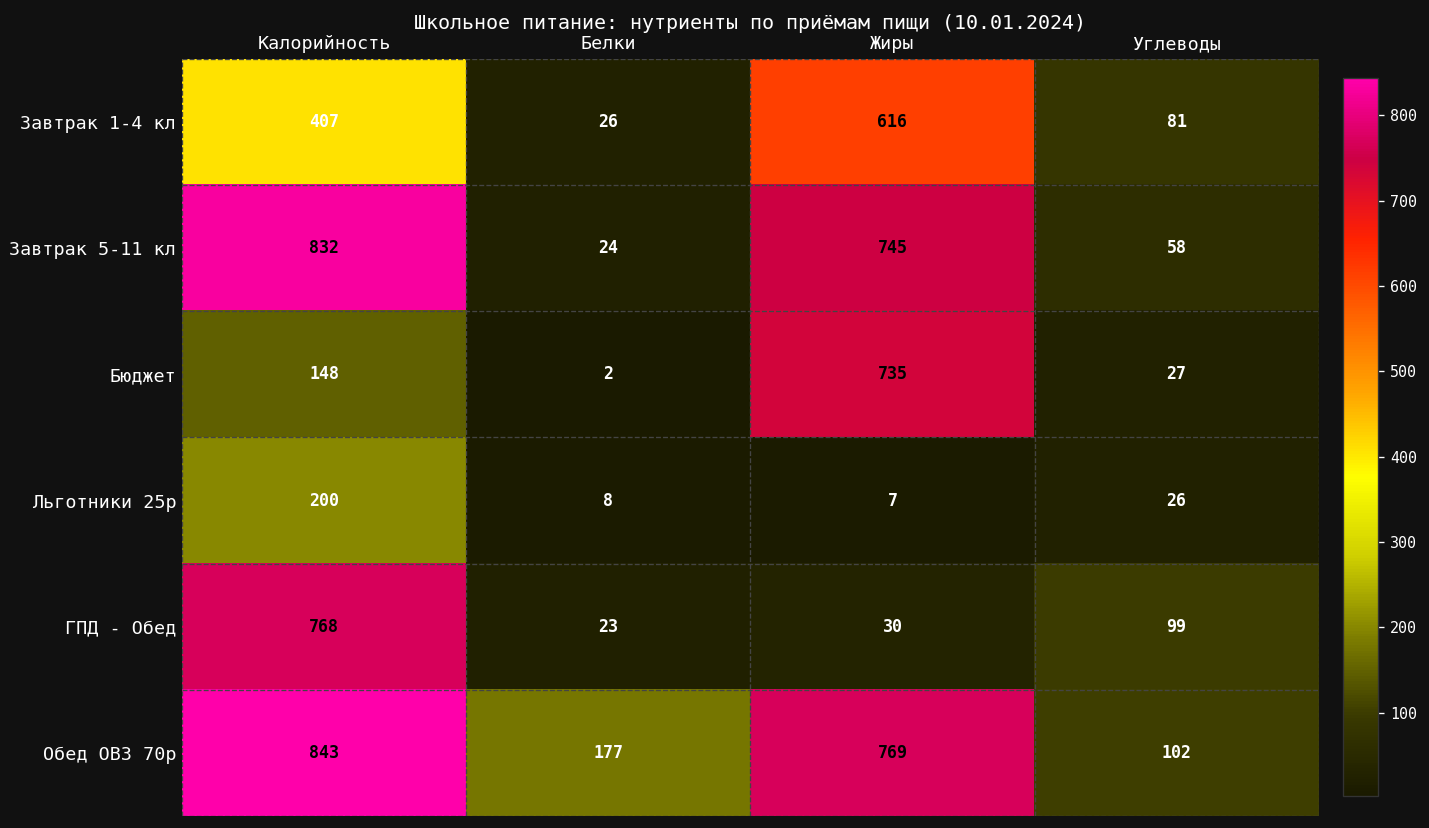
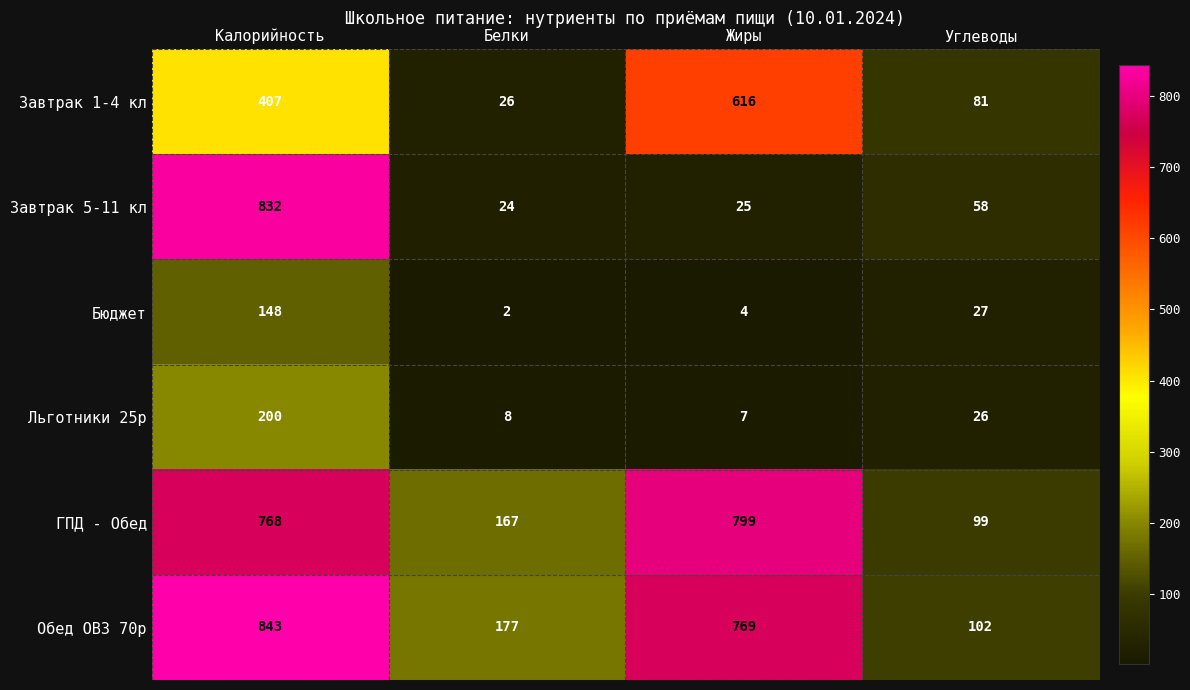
  {
    "Завтрак 1-4 кл": {
      "Калорийность": 407,
      "Белки": 26,
      "Жиры": 616,
      "Углеводы": 81
    },
    "Завтрак 5-11 кл": {
      "Калорийность": 832,
      "Белки": 24,
-     "Жиры": 745,
+     "Жиры": 25,
      "Углеводы": 58
    },
    "Бюджет": {
      "Калорийность": 148,
      "Белки": 2,
-     "Жиры": 735,
+     "Жиры": 4,
      "Углеводы": 27
    },
    "Льготники 25р": {
      "Калорийность": 200,
      "Белки": 8,
      "Жиры": 7,
      "Углеводы": 26
    },
    "ГПД - Обед": {
      "Калорийность": 768,
-     "Белки": 23,
-     "Жиры": 30,
+     "Белки": 167,
+     "Жиры": 799,
      "Углеводы": 99
    },
    "Обед ОВЗ 70р": {
      "Калорийность": 843,
      "Белки": 177,
      "Жиры": 769,
      "Углеводы": 102
    }
  }
